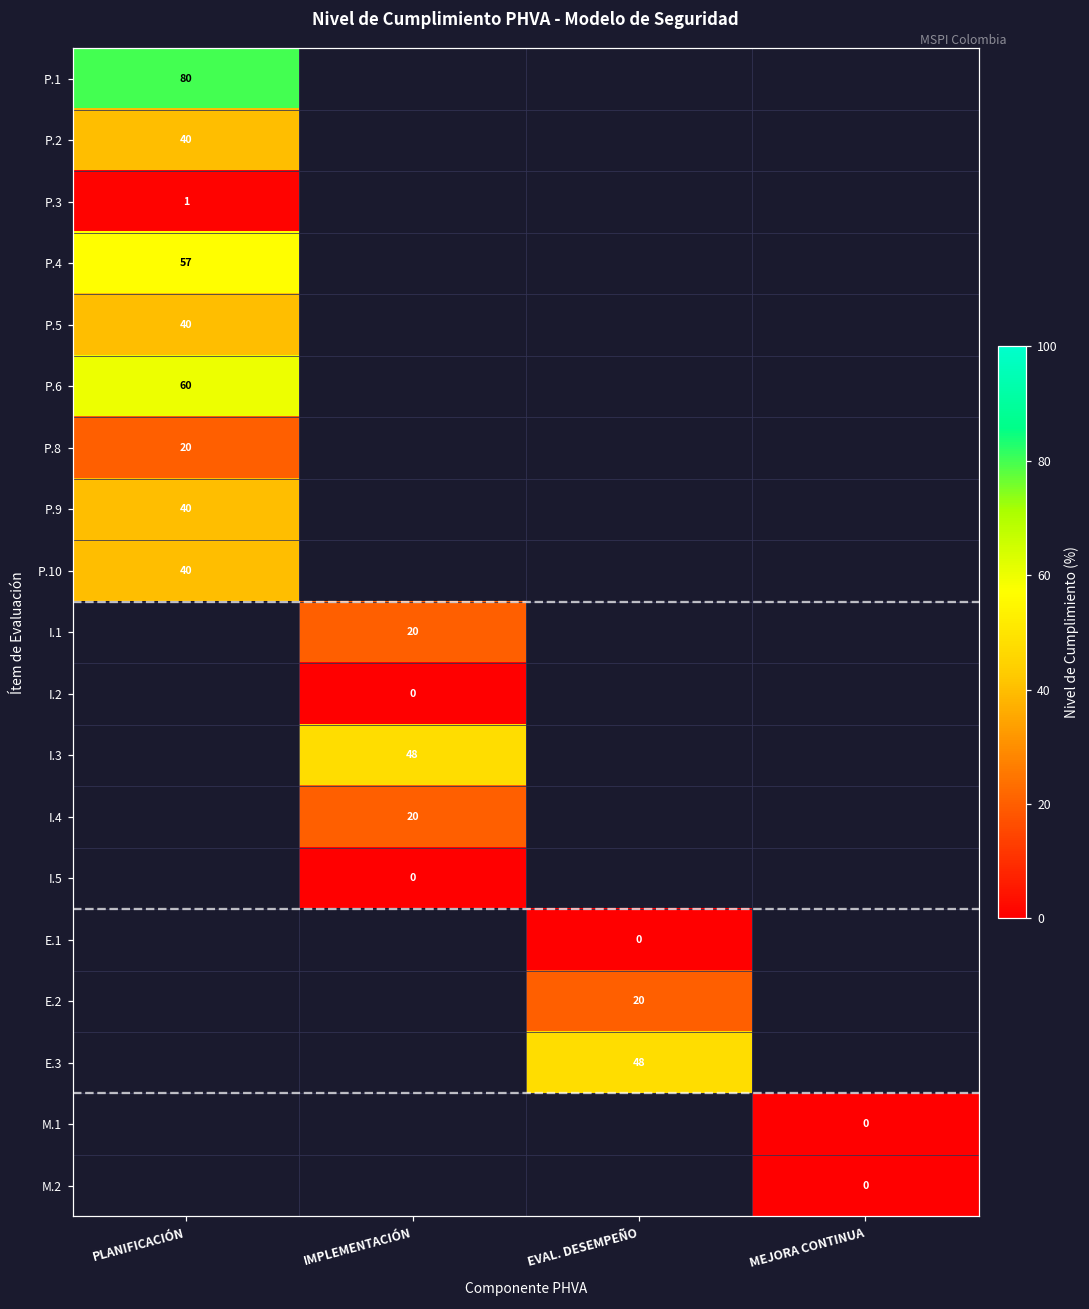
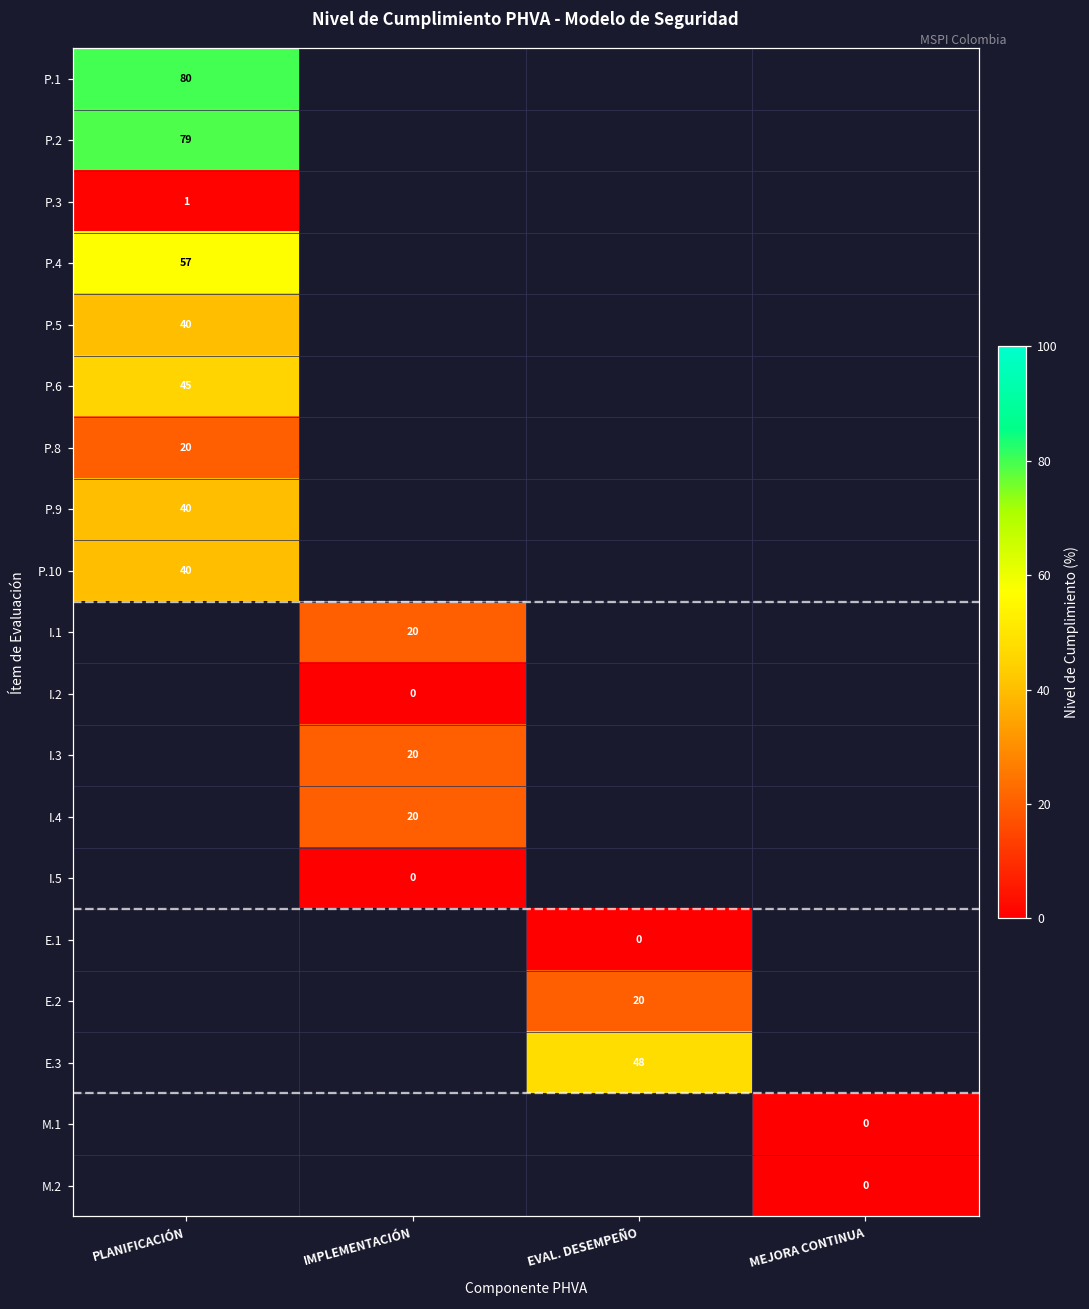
  {
    "P.1": {
      "PLANIFICACIÓN": 80
    },
    "P.2": {
-     "PLANIFICACIÓN": 40
+     "PLANIFICACIÓN": 79
    },
    "P.3": {
      "PLANIFICACIÓN": 1
    },
    "P.4": {
      "PLANIFICACIÓN": 57
    },
    "P.5": {
      "PLANIFICACIÓN": 40
    },
    "P.6": {
-     "PLANIFICACIÓN": 60
+     "PLANIFICACIÓN": 45
    },
    "P.8": {
      "PLANIFICACIÓN": 20
    },
    "P.9": {
      "PLANIFICACIÓN": 40
    },
    "P.10": {
      "PLANIFICACIÓN": 40
    },
    "I.1": {
      "IMPLEMENTACIÓN": 20
    },
    "I.2": {
      "IMPLEMENTACIÓN": 0
    },
    "I.3": {
-     "IMPLEMENTACIÓN": 48
+     "IMPLEMENTACIÓN": 20
    },
    "I.4": {
      "IMPLEMENTACIÓN": 20
    },
    "I.5": {
      "IMPLEMENTACIÓN": 0
    },
    "E.1": {
      "EVAL. DESEMPEÑO": 0
    },
    "E.2": {
      "EVAL. DESEMPEÑO": 20
    },
    "E.3": {
      "EVAL. DESEMPEÑO": 48
    },
    "M.1": {
      "MEJORA CONTINUA": 0
    },
    "M.2": {
      "MEJORA CONTINUA": 0
    }
  }
